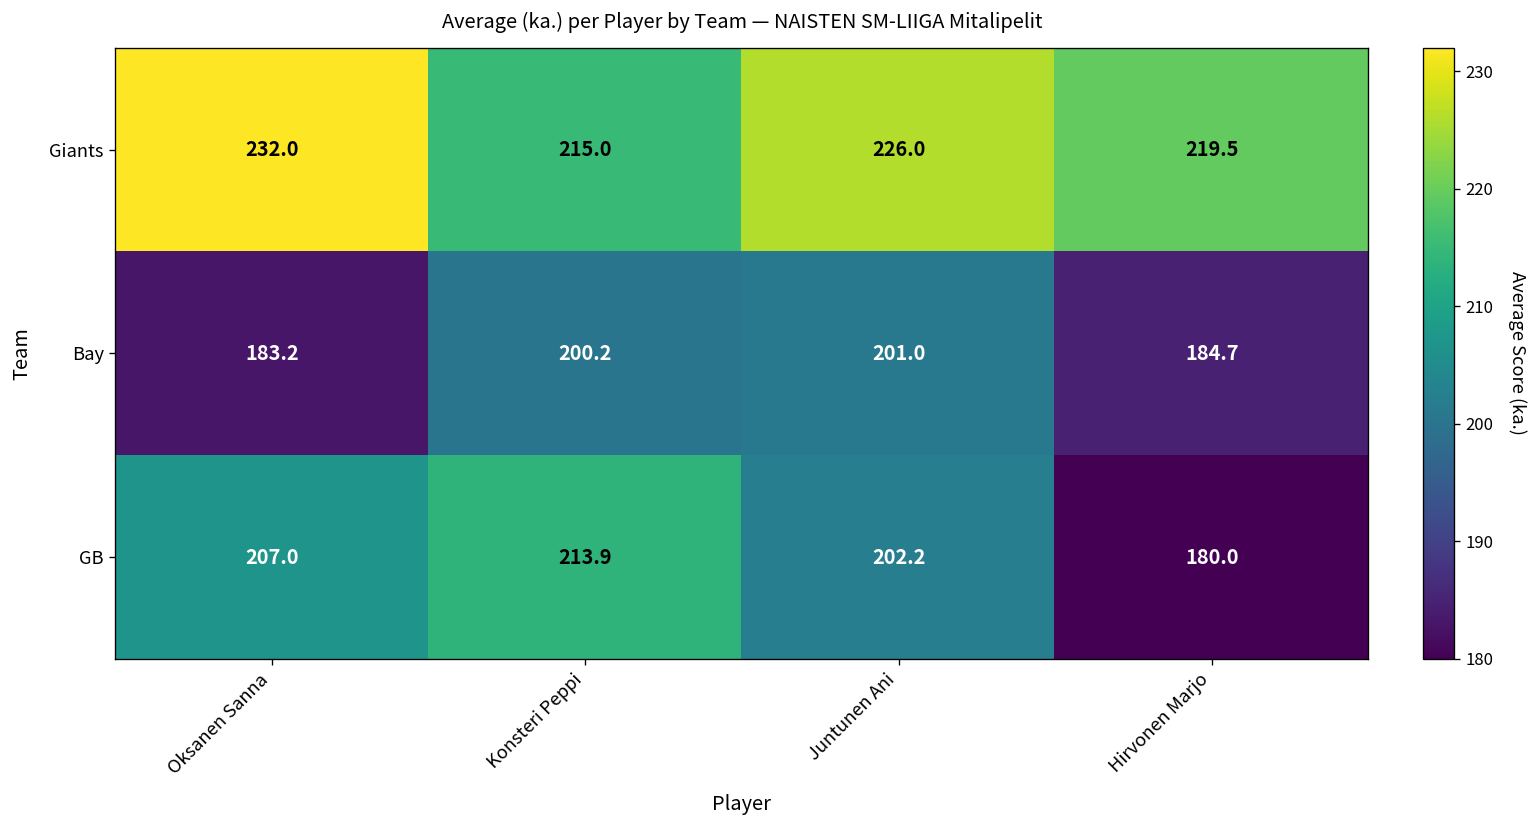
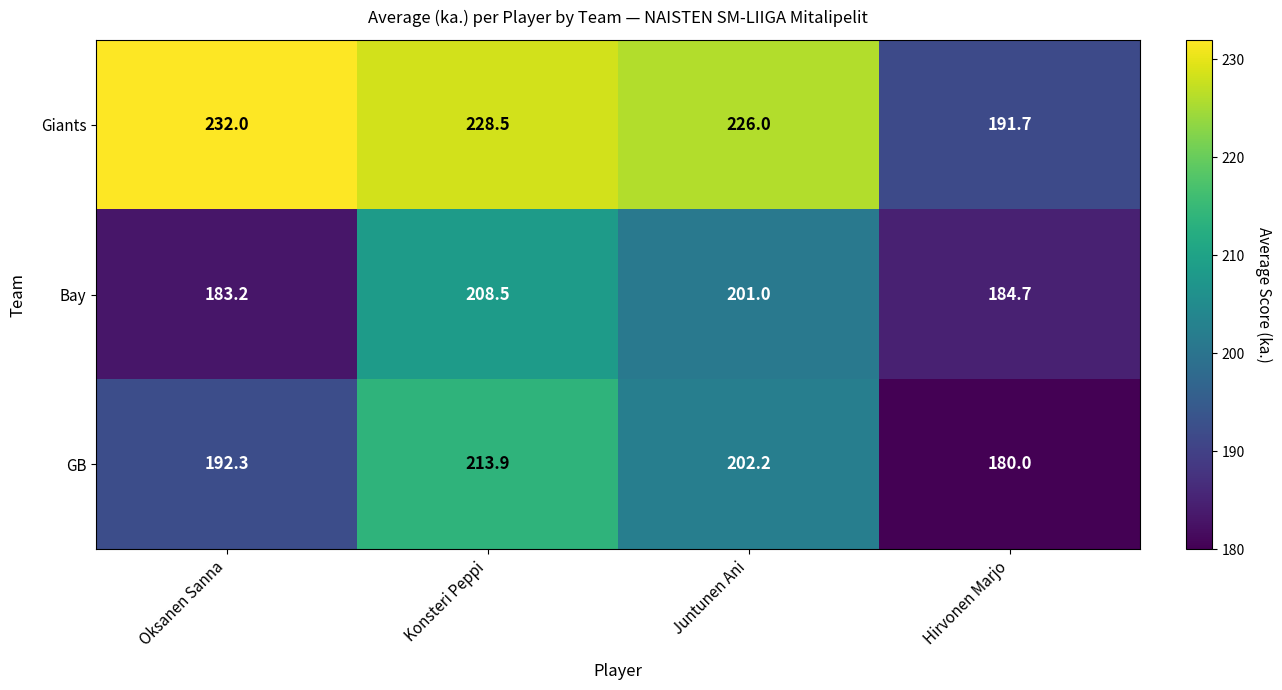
  {
    "Giants": {
      "Oksanen Sanna": 232.0,
-     "Konsteri Peppi": 215.0,
+     "Konsteri Peppi": 228.5,
      "Juntunen Ani": 226.0,
-     "Hirvonen Marjo": 219.5
+     "Hirvonen Marjo": 191.7
    },
    "Bay": {
      "Oksanen Sanna": 183.2,
-     "Konsteri Peppi": 200.2,
+     "Konsteri Peppi": 208.5,
      "Juntunen Ani": 201.0,
      "Hirvonen Marjo": 184.7
    },
    "GB": {
-     "Oksanen Sanna": 207.0,
+     "Oksanen Sanna": 192.3,
      "Konsteri Peppi": 213.9,
      "Juntunen Ani": 202.2,
      "Hirvonen Marjo": 180.0
    }
  }
